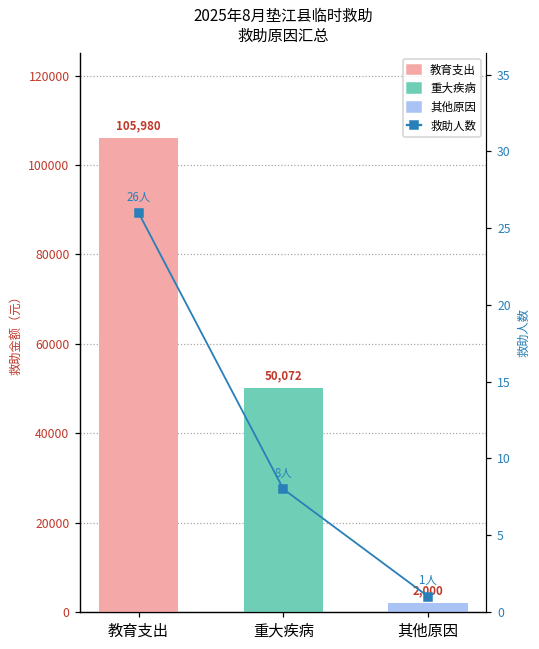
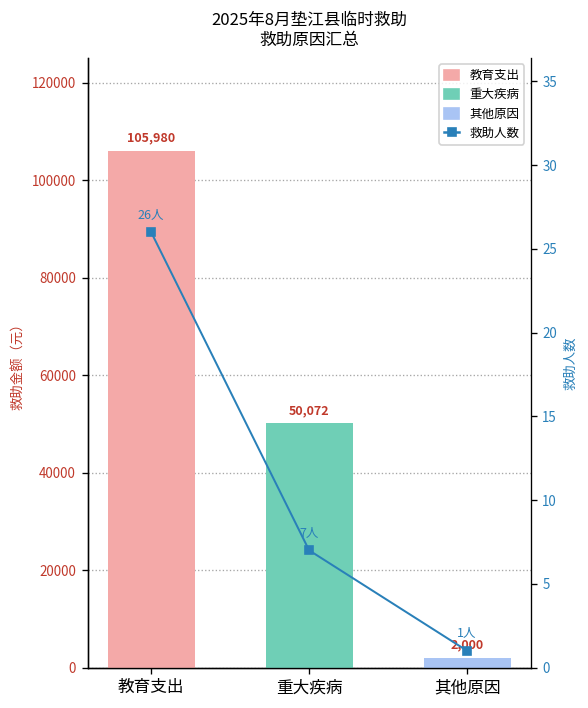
  {
    "救助人数": {
      "教育支出": "26人",
-     "重大疾病": "8人",
+     "重大疾病": "7人",
      "其他原因": "1人"
    }
  }
